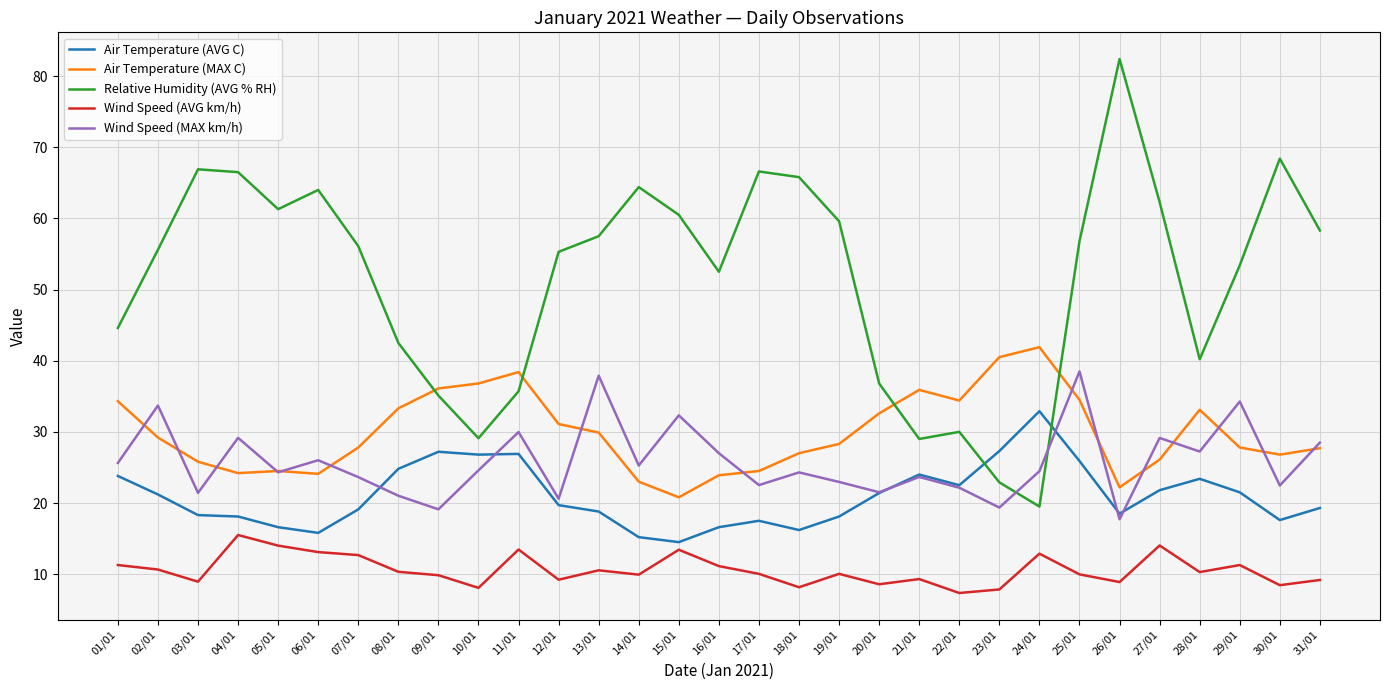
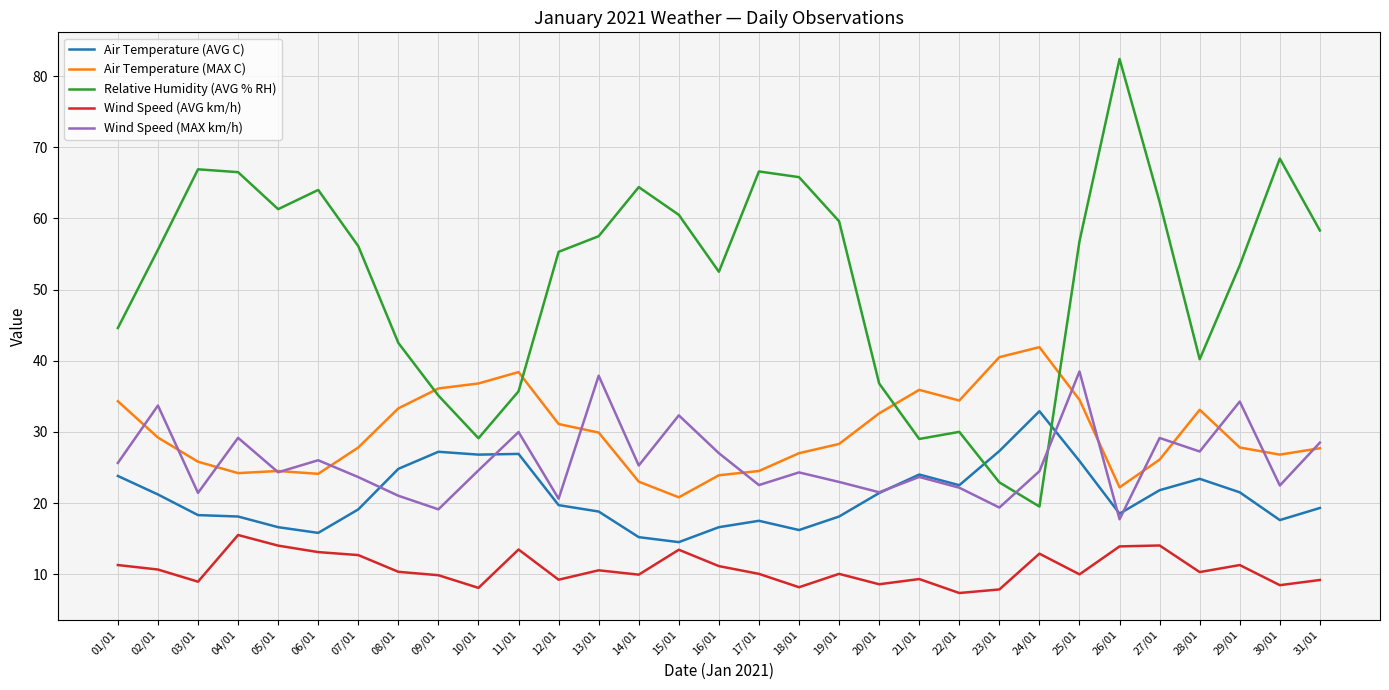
  {
    "Air Temperature (AVG C)": {
      "01/01": 24,
      "02/01": 21,
      "03/01": 18,
      "04/01": 18,
      "05/01": 17,
      "06/01": 16,
      "07/01": 19,
      "08/01": 25,
      "09/01": 27,
      "10/01": 27,
      "11/01": 27,
      "12/01": 20,
      "13/01": 19,
      "14/01": 15,
      "15/01": 15,
      "16/01": 17,
      "17/01": 18,
      "18/01": 16,
      "19/01": 18,
      "23/01": 27,
      "24/01": 33,
      "25/01": 26,
      "26/01": 19,
      "27/01": 22,
      "28/01": 23,
      "29/01": 22,
      "30/01": 18,
      "31/01": 19
    },
    "Air Temperature (MAX C)": {
      "01/01": 34,
      "02/01": 29,
      "03/01": 26,
      "04/01": 24,
      "06/01": 24,
      "07/01": 28,
      "08/01": 33,
      "09/01": 36,
      "10/01": 37,
      "11/01": 38,
      "12/01": 31,
      "13/01": 30,
      "14/01": 23,
      "15/01": 21,
      "16/01": 24,
      "17/01": 25,
      "18/01": 27,
      "19/01": 28,
      "20/01": 33,
      "21/01": 36,
      "22/01": 34,
      "23/01": 41,
      "24/01": 42,
      "25/01": 35,
      "26/01": 22,
      "27/01": 26,
      "28/01": 33,
      "29/01": 28,
      "30/01": 27,
      "31/01": 28
    },
    "Relative Humidity (AVG % RH)": {
      "01/01": 45,
      "02/01": 56,
      "03/01": 67,
      "04/01": 67,
      "05/01": 61,
      "06/01": 64,
      "07/01": 56,
      "08/01": 43,
      "09/01": 35,
      "10/01": 29,
      "11/01": 36,
      "12/01": 55,
      "13/01": 58,
      "14/01": 64,
      "15/01": 61,
      "16/01": 53,
      "17/01": 67,
      "18/01": 66,
      "19/01": 60,
      "20/01": 37,
      "21/01": 29,
      "22/01": 30,
      "23/01": 23,
      "24/01": 20,
      "25/01": 57,
      "26/01": 82,
      "27/01": 62,
      "28/01": 40,
      "29/01": 53,
      "30/01": 68,
      "31/01": 58
    },
    "Wind Speed (AVG km/h)": {
      "01/01": 11,
      "02/01": 11,
      "03/01": 9,
      "04/01": 16,
      "05/01": 14,
      "06/01": 13,
      "07/01": 13,
      "08/01": 10,
      "09/01": 10,
      "10/01": 8,
      "11/01": 13,
      "12/01": 9,
      "13/01": 11,
      "14/01": 10,
      "15/01": 13,
      "16/01": 11,
      "17/01": 10,
      "18/01": 8,
      "19/01": 10,
      "20/01": 9,
      "21/01": 9,
      "22/01": 7,
      "23/01": 8,
      "24/01": 13,
      "25/01": 10,
-     "26/01": 9,
+     "26/01": 14,
      "27/01": 14,
      "28/01": 10,
      "29/01": 11,
      "30/01": 8,
      "31/01": 9
    },
    "Wind Speed (MAX km/h)": {
      "01/01": 26,
      "02/01": 34,
      "03/01": 21,
      "04/01": 29,
      "06/01": 26,
      "07/01": 24,
      "08/01": 21,
      "09/01": 19,
      "10/01": 25,
      "11/01": 30,
      "12/01": 21,
      "13/01": 38,
      "14/01": 25,
      "15/01": 32,
      "16/01": 27,
      "17/01": 23,
      "18/01": 24,
      "19/01": 23,
      "23/01": 19,
      "24/01": 24,
      "25/01": 38,
      "26/01": 18,
      "27/01": 29,
      "28/01": 27,
      "29/01": 34,
      "30/01": 22,
      "31/01": 28
    }
  }
